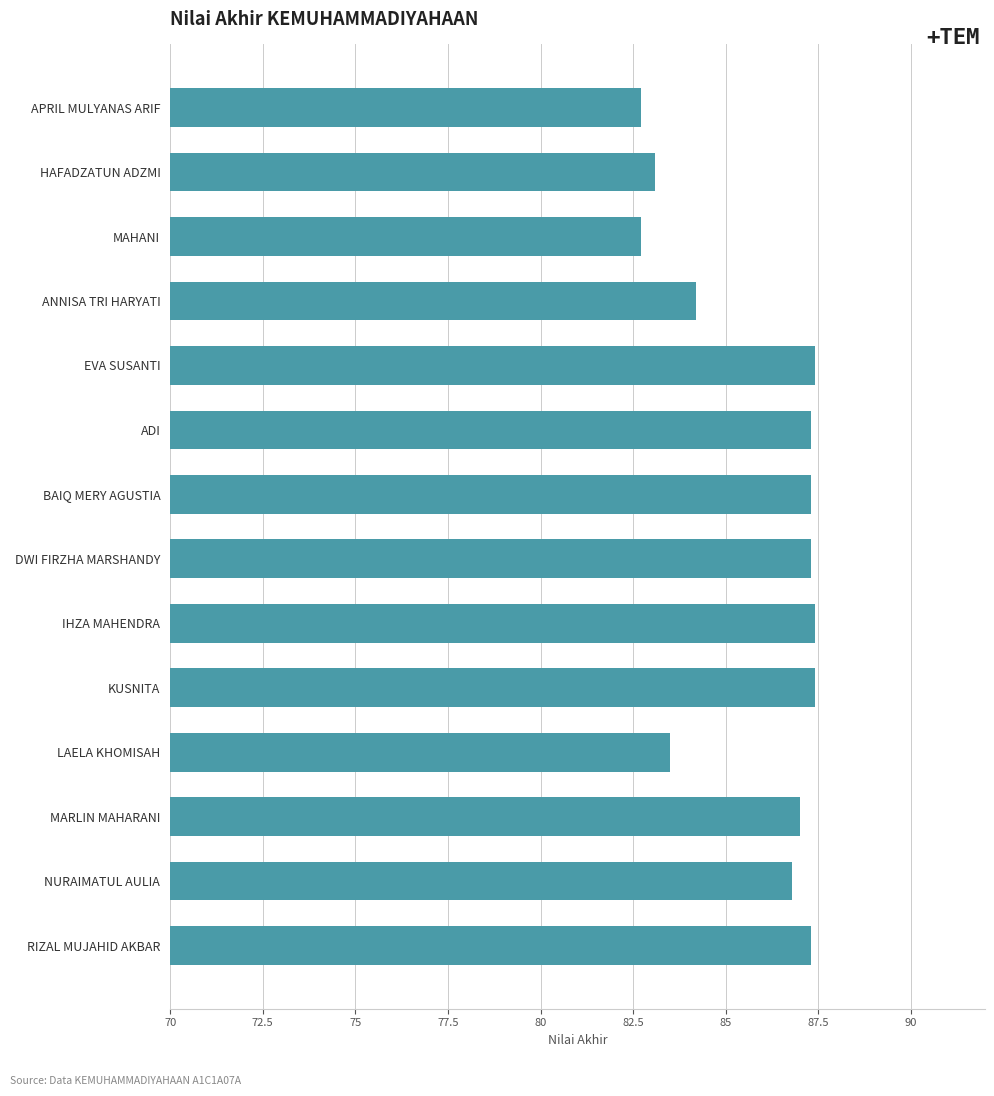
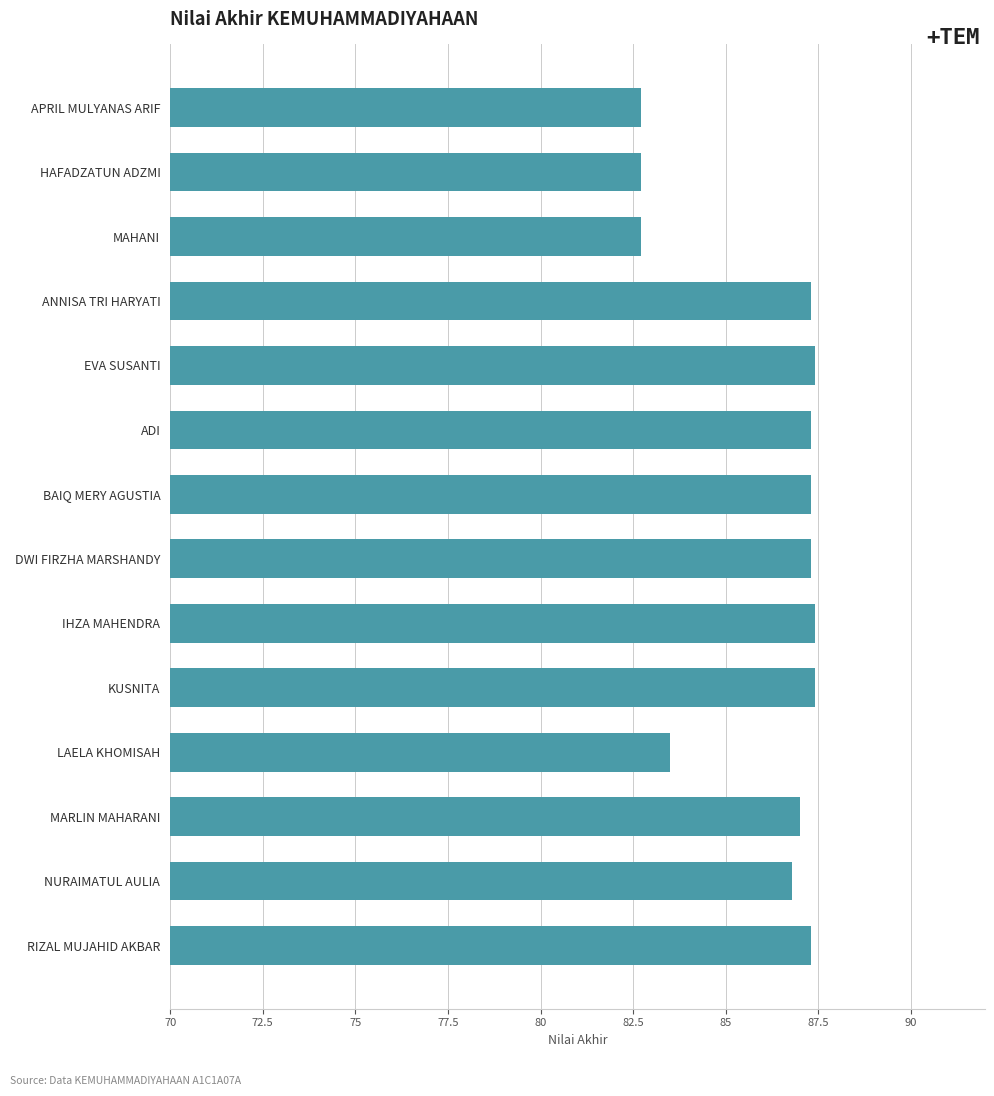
  {
    "APRIL MULYANAS ARIF": 82.7,
-   "HAFADZATUN ADZMI": 83.1,
+   "HAFADZATUN ADZMI": 82.7,
    "MAHANI": 82.7,
-   "ANNISA TRI HARYATI": 84.2,
+   "ANNISA TRI HARYATI": 87.3,
    "EVA SUSANTI": 87.4,
    "ADI": 87.3,
    "BAIQ MERY AGUSTIA": 87.3,
    "DWI FIRZHA MARSHANDY": 87.3,
    "IHZA MAHENDRA": 87.4,
    "KUSNITA": 87.4,
    "LAELA KHOMISAH": 83.5,
    "MARLIN MAHARANI": 87.0,
    "NURAIMATUL AULIA": 86.8,
    "RIZAL MUJAHID AKBAR": 87.3
  }
